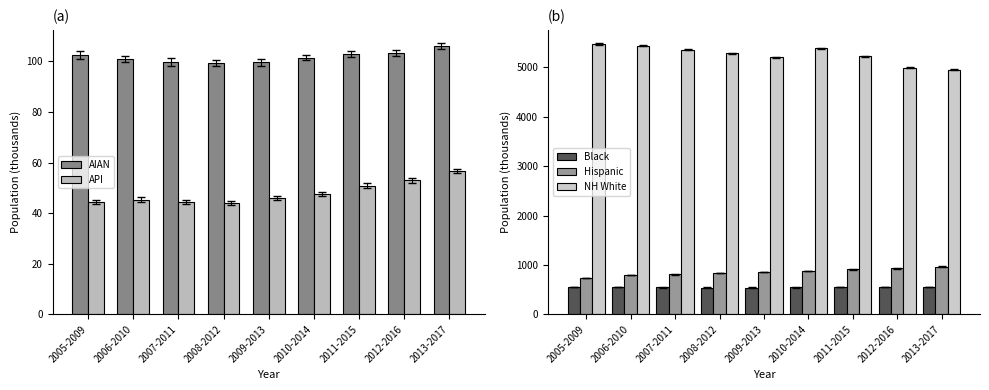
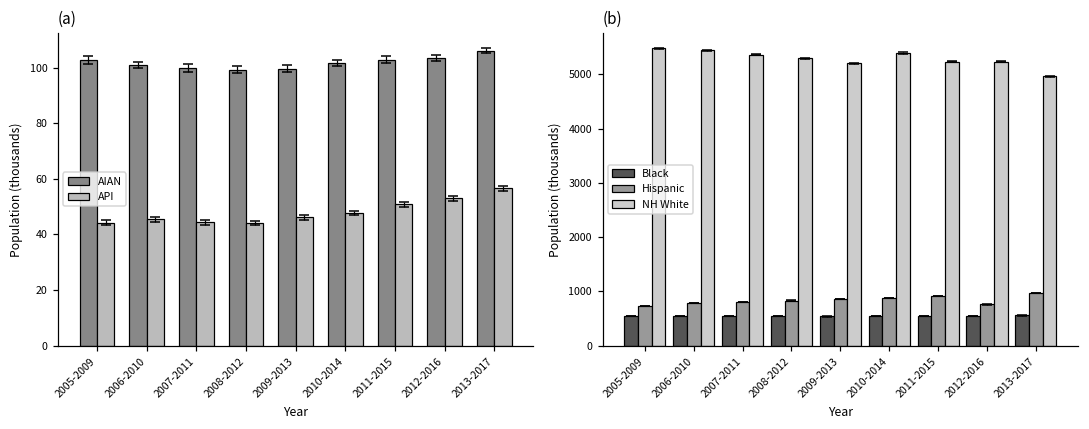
  {
    "(a)": {
      "AIAN": {
        "2005-2009": 103,
        "2006-2010": 101,
        "2007-2011": 100,
        "2008-2012": 99,
        "2009-2013": 100,
        "2010-2014": 102,
        "2011-2015": 103,
        "2012-2016": 103,
        "2013-2017": 106
      },
      "API": {
        "2005-2009": 44,
        "2006-2010": 45,
        "2007-2011": 44,
        "2008-2012": 44,
        "2009-2013": 46,
        "2010-2014": 48,
        "2011-2015": 51,
        "2012-2016": 53,
        "2013-2017": 57
      }
    },
    "(b)": {
      "Black": {
        "2005-2009": 600,
        "2006-2010": 500,
        "2007-2011": 500,
        "2008-2012": 500,
        "2009-2013": 500,
        "2010-2014": 500,
        "2011-2015": 500,
        "2012-2016": 500,
        "2013-2017": 600
      },
      "Hispanic": {
        "2005-2009": 700,
        "2006-2010": 800,
        "2007-2011": 800,
        "2008-2012": 800,
        "2009-2013": 900,
        "2010-2014": 900,
        "2011-2015": 900,
-       "2012-2016": 900,
+       "2012-2016": 800,
        "2013-2017": 1000
      },
      "NH White": {
        "2005-2009": 5500,
        "2006-2010": 5400,
        "2007-2011": 5400,
        "2008-2012": 5300,
        "2009-2013": 5200,
        "2010-2014": 5400,
        "2011-2015": 5200,
-       "2012-2016": 5000,
+       "2012-2016": 5200,
        "2013-2017": 5000
      }
    }
  }
